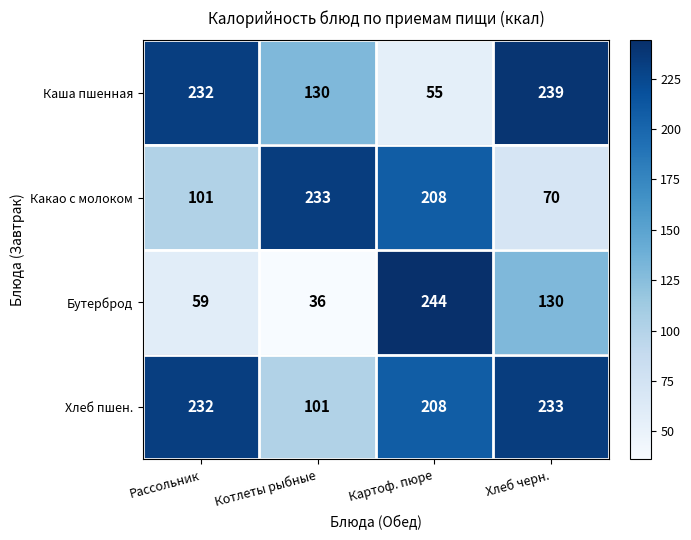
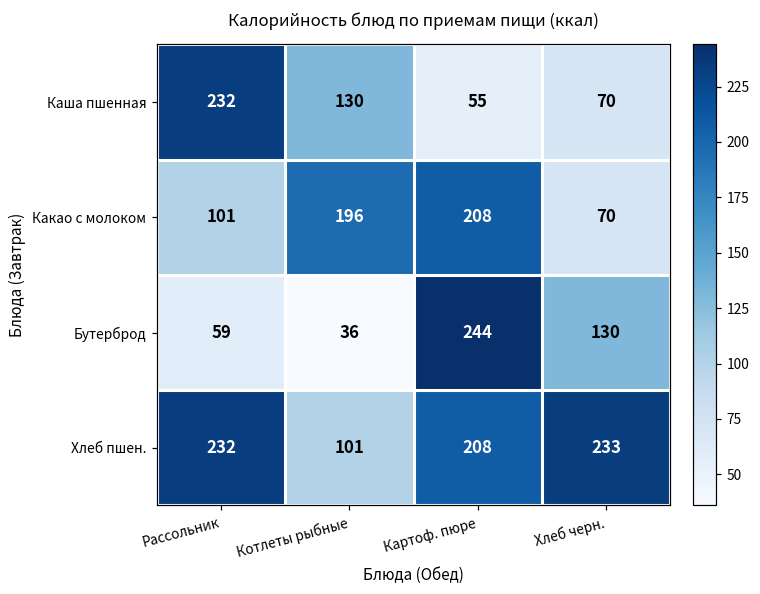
  {
    "Каша пшенная": {
      "Рассольник": 232,
      "Котлеты рыбные": 130,
      "Картоф. пюре": 55,
-     "Хлеб черн.": 239
+     "Хлеб черн.": 70
    },
    "Какао с молоком": {
      "Рассольник": 101,
-     "Котлеты рыбные": 233,
+     "Котлеты рыбные": 196,
      "Картоф. пюре": 208,
      "Хлеб черн.": 70
    },
    "Бутерброд": {
      "Рассольник": 59,
      "Котлеты рыбные": 36,
      "Картоф. пюре": 244,
      "Хлеб черн.": 130
    },
    "Хлеб пшен.": {
      "Рассольник": 232,
      "Котлеты рыбные": 101,
      "Картоф. пюре": 208,
      "Хлеб черн.": 233
    }
  }
